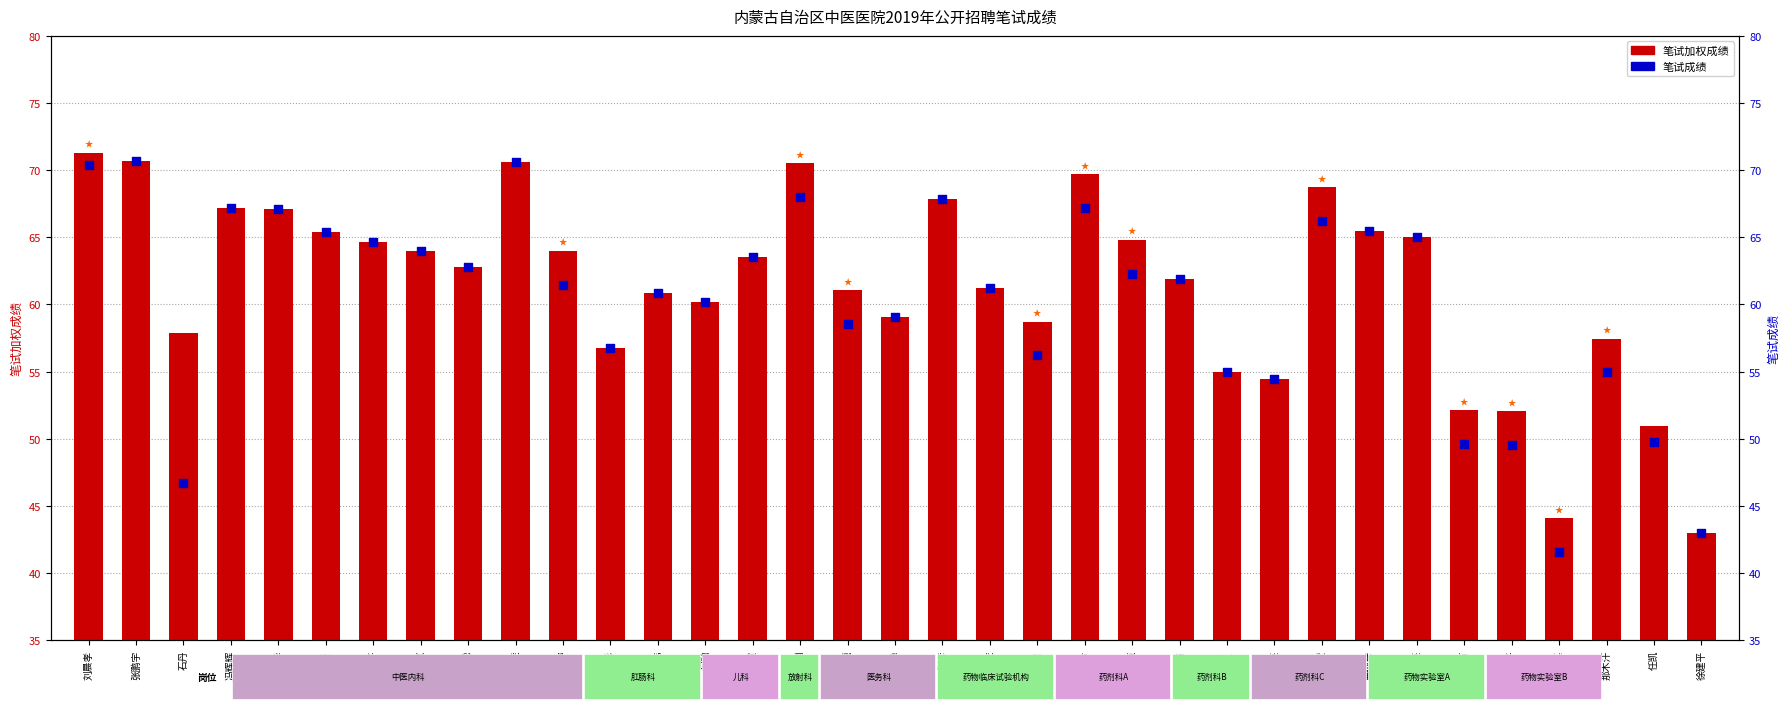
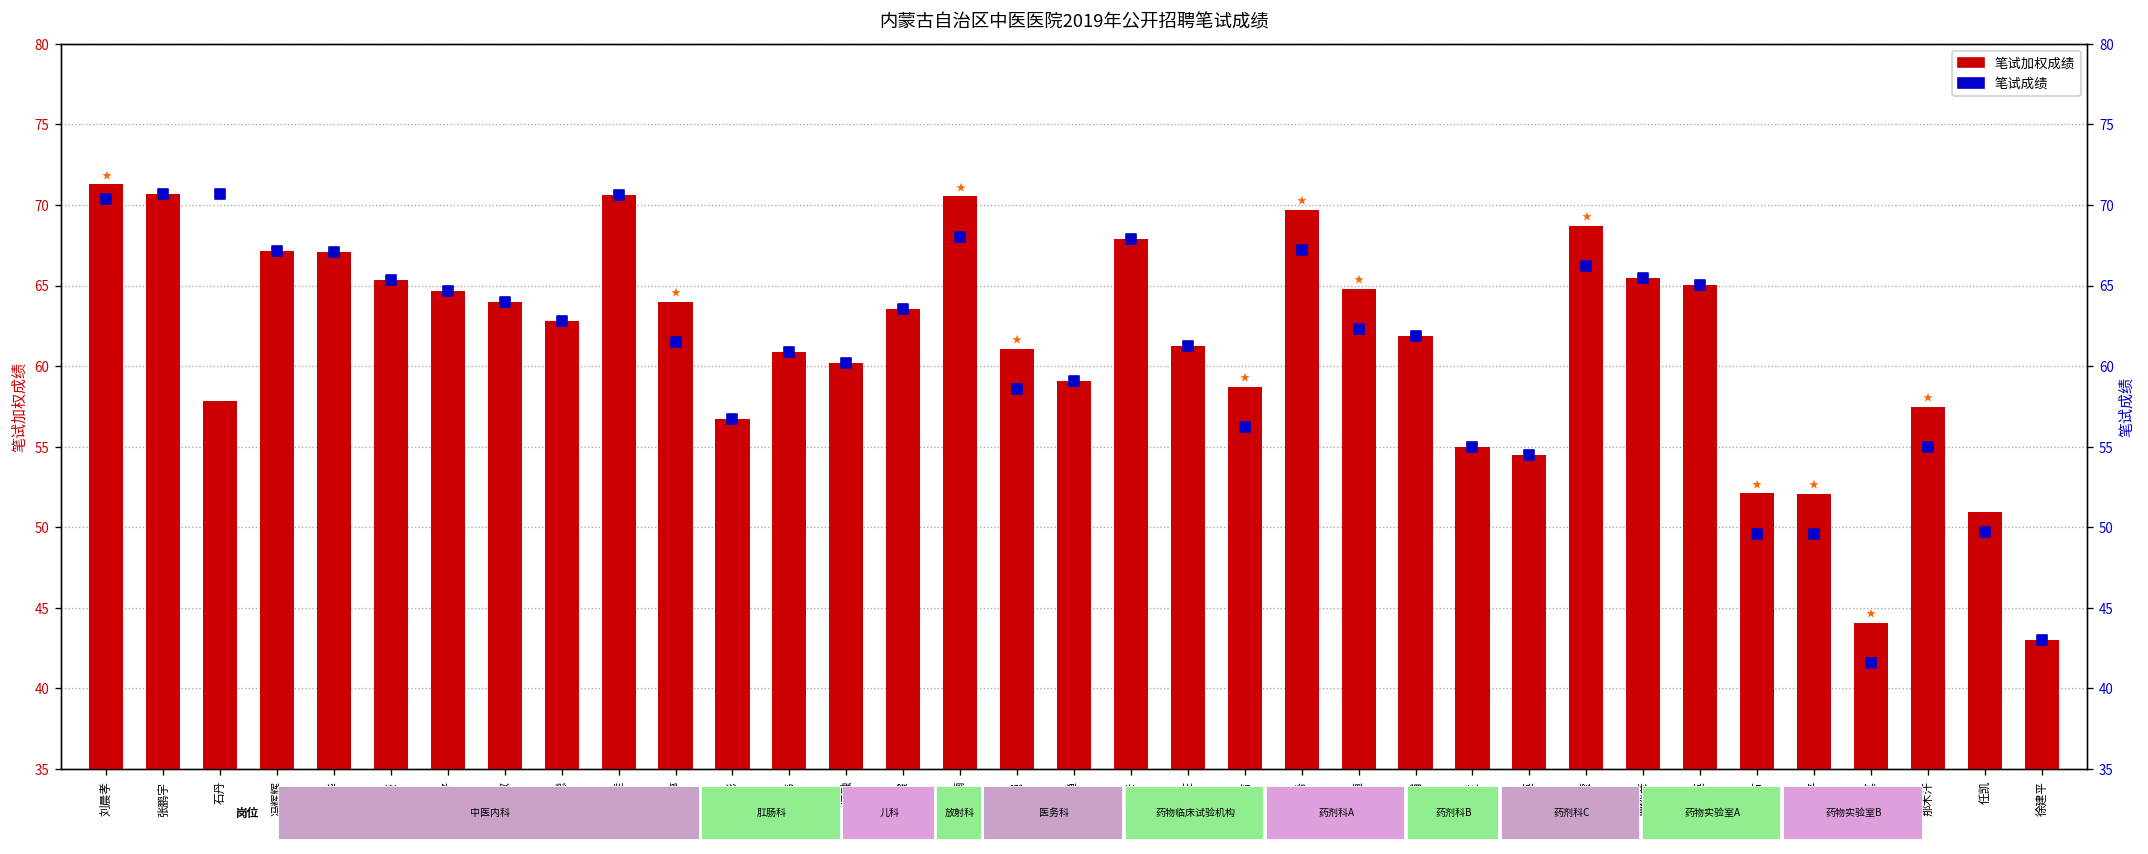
  {
    "笔试加权成绩": {
      "刘晨孝": 71.3,
      "张鹏宇": 70.7,
      "石丹": 57.9,
      "任凯": 51.0,
      "徐建平": 43.0
    },
    "笔试成绩": {
-     "石丹": 46.7
+     "石丹": 70.7
    }
  }
